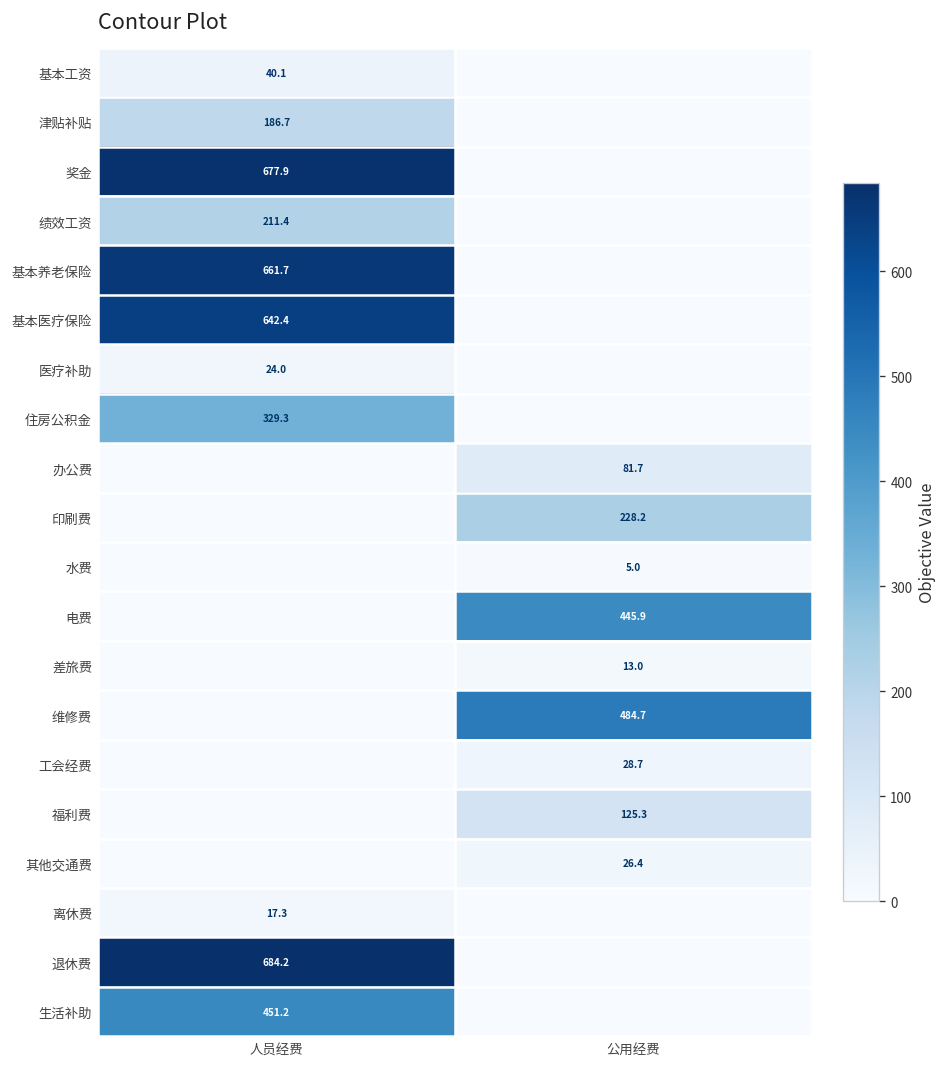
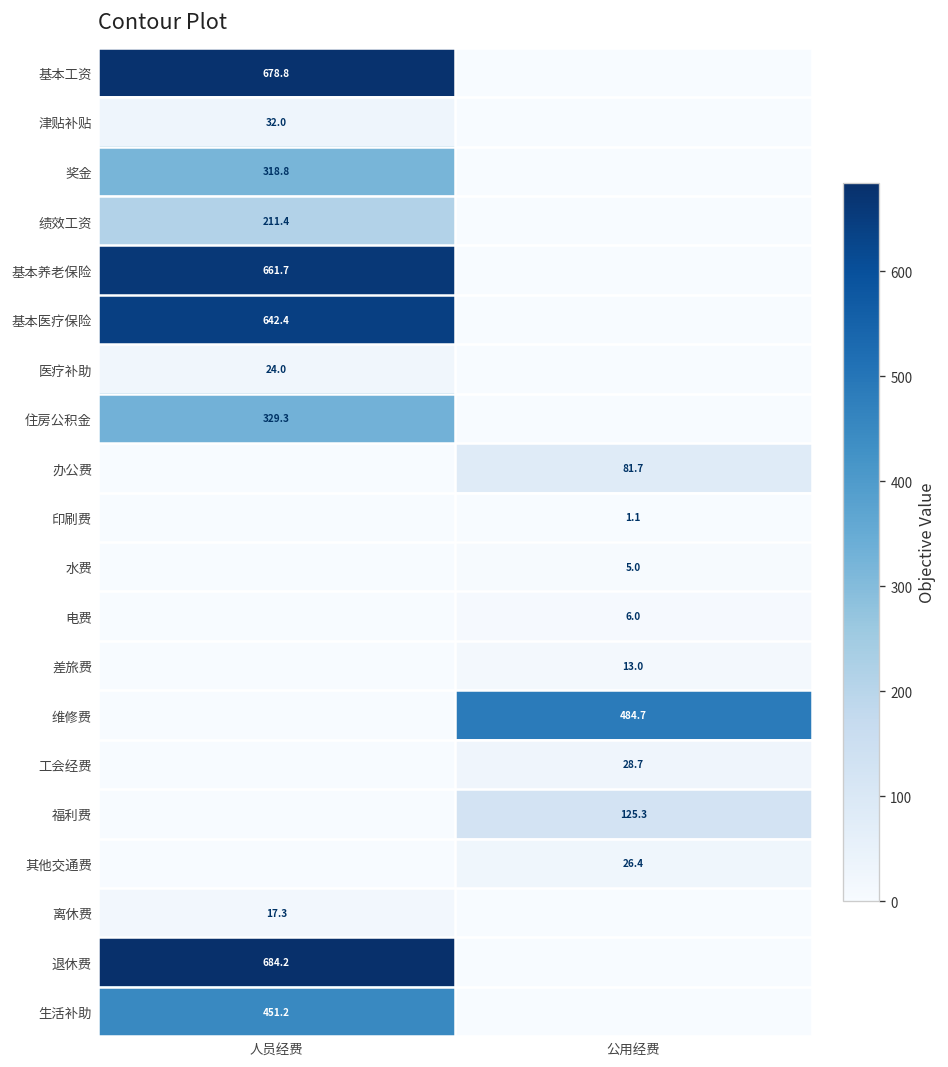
  {
    "基本工资": {
-     "人员经费": 40.1
+     "人员经费": 678.8
    },
    "津贴补贴": {
-     "人员经费": 186.7
+     "人员经费": 32.0
    },
    "奖金": {
-     "人员经费": 677.9
+     "人员经费": 318.8
    },
    "绩效工资": {
      "人员经费": 211.4
    },
    "基本养老保险": {
      "人员经费": 661.7
    },
    "基本医疗保险": {
      "人员经费": 642.4
    },
    "医疗补助": {
      "人员经费": 24.0
    },
    "住房公积金": {
      "人员经费": 329.3
    },
    "办公费": {
      "公用经费": 81.7
    },
    "印刷费": {
-     "公用经费": 228.2
+     "公用经费": 1.1
    },
    "水费": {
      "公用经费": 5.0
    },
    "电费": {
-     "公用经费": 445.9
+     "公用经费": 6.0
    },
    "差旅费": {
      "公用经费": 13.0
    },
    "维修费": {
      "公用经费": 484.7
    },
    "工会经费": {
      "公用经费": 28.7
    },
    "福利费": {
      "公用经费": 125.3
    },
    "其他交通费": {
      "公用经费": 26.4
    },
    "离休费": {
      "人员经费": 17.3
    },
    "退休费": {
      "人员经费": 684.2
    },
    "生活补助": {
      "人员经费": 451.2
    }
  }
